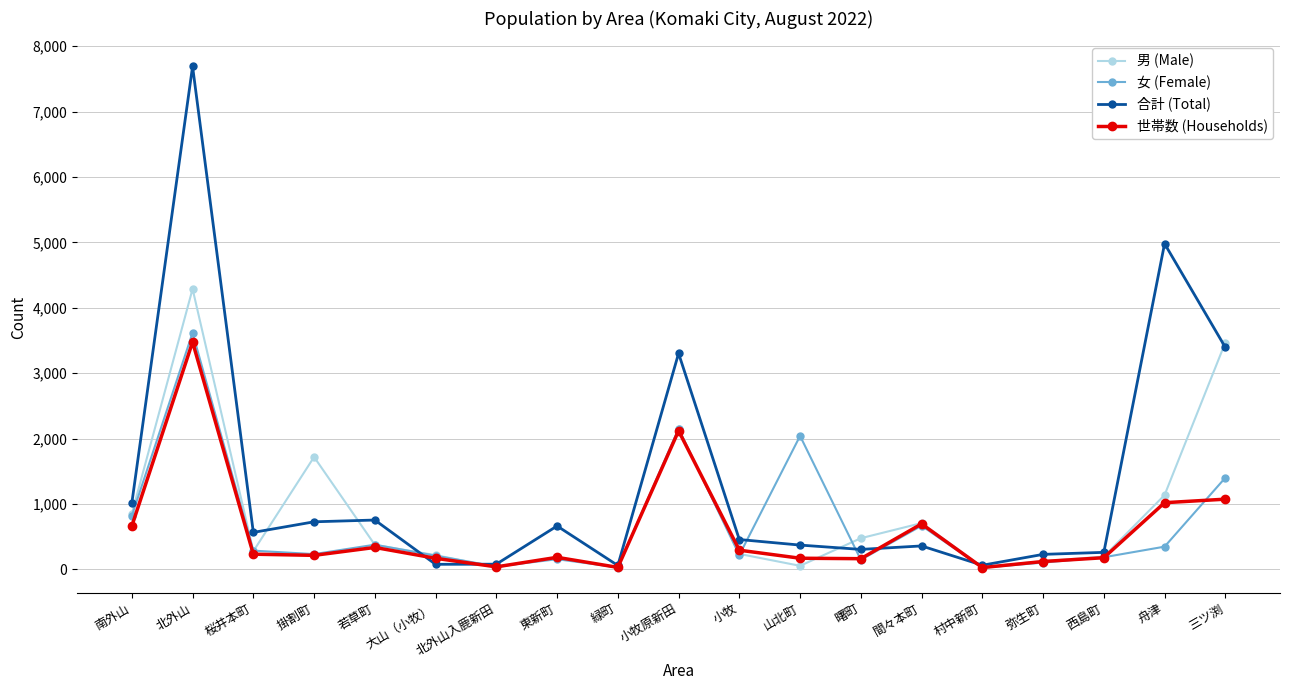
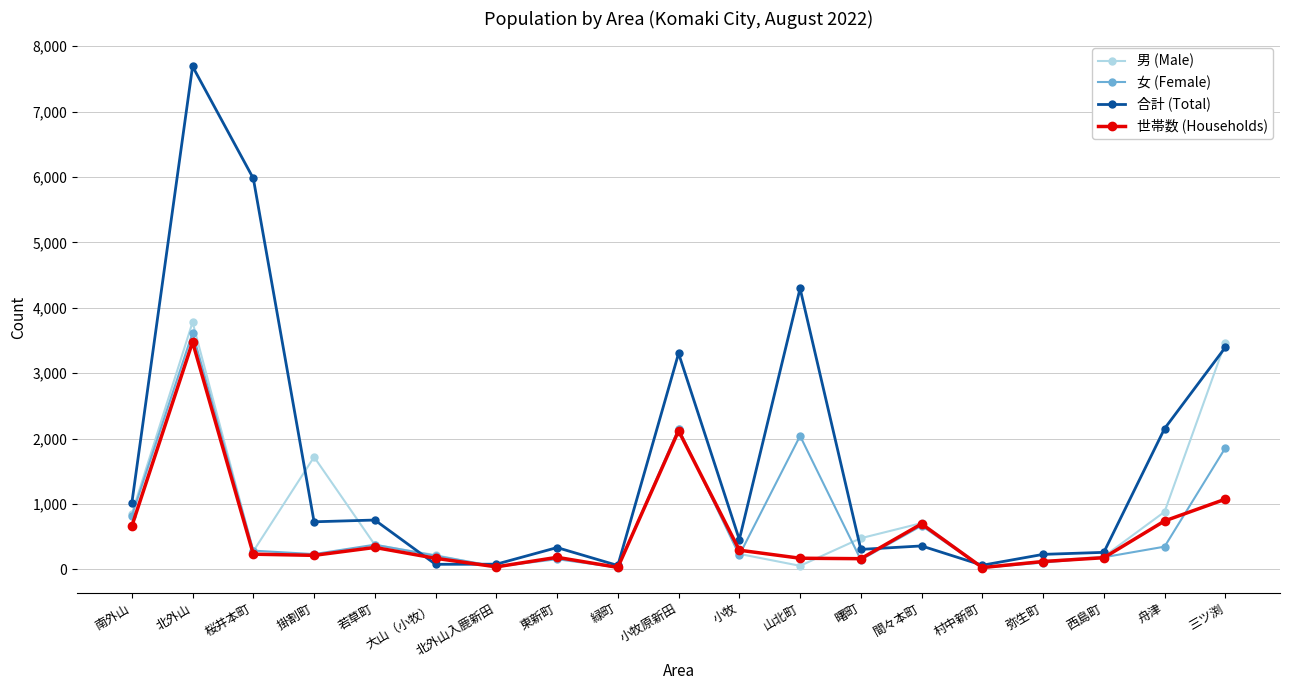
  {
    "男 (Male)": {
-     "北外山": "4,300",
+     "北外山": "3,800",
      "掛割町": "1,700",
      "山北町": "100",
      "曙町": "500",
-     "舟津": "1,100",
+     "舟津": "900",
      "三ツ渕": "3,500"
    },
    "女 (Female)": {
      "北外山": "3,600",
      "山北町": "2,000",
      "舟津": "300",
-     "三ツ渕": "1,400"
+     "三ツ渕": "1,900"
    },
    "合計 (Total)": {
      "南外山": "1,000",
      "北外山": "7,700",
-     "桜井本町": "600",
+     "桜井本町": "6,000",
      "掛割町": "700",
      "若草町": "800",
      "大山（小牧）": "100",
-     "東新町": "700",
+     "東新町": "300",
      "小牧原新田": "3,300",
      "小牧": "500",
-     "山北町": "400",
+     "山北町": "4,300",
      "曙町": "300",
      "間々本町": "400",
      "弥生町": "200",
      "西島町": "300",
-     "舟津": "5,000",
+     "舟津": "2,200",
      "三ツ渕": "3,400"
    },
    "世帯数 (Households)": {
      "南外山": "700",
      "北外山": "3,500",
      "桜井本町": "200",
      "若草町": "300",
      "大山（小牧）": "200",
      "小牧": "300",
      "山北町": "200",
-     "舟津": "1,000",
+     "舟津": "700",
      "三ツ渕": "1,100"
    }
  }
